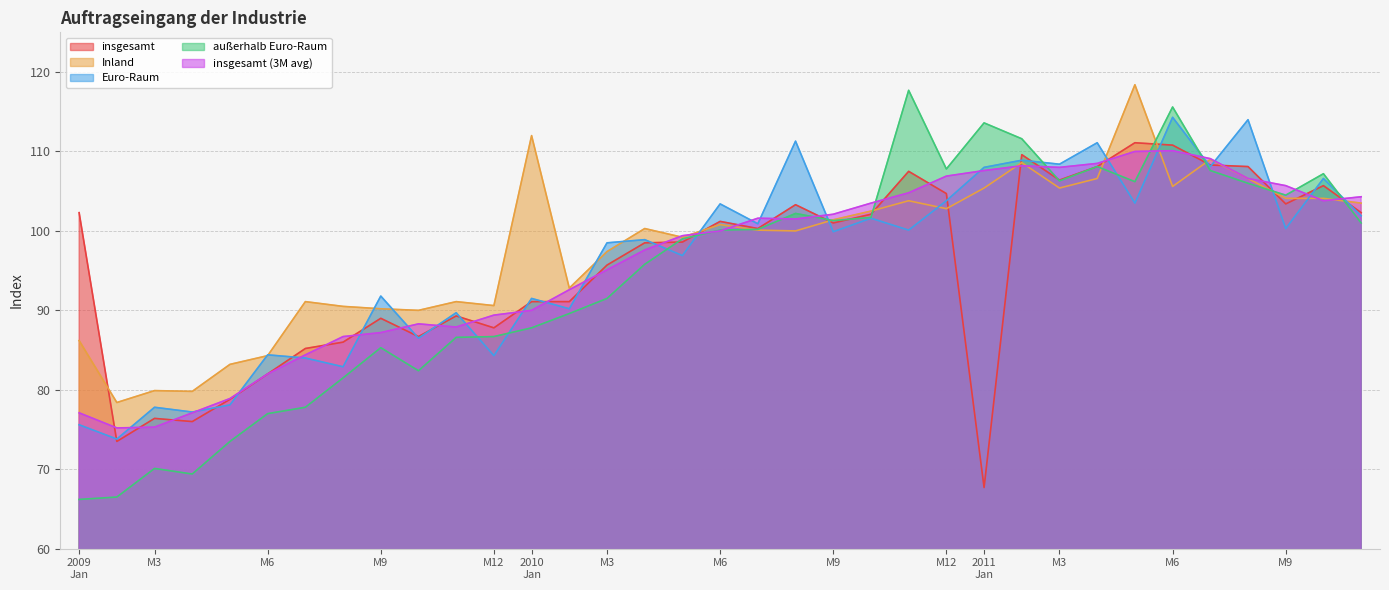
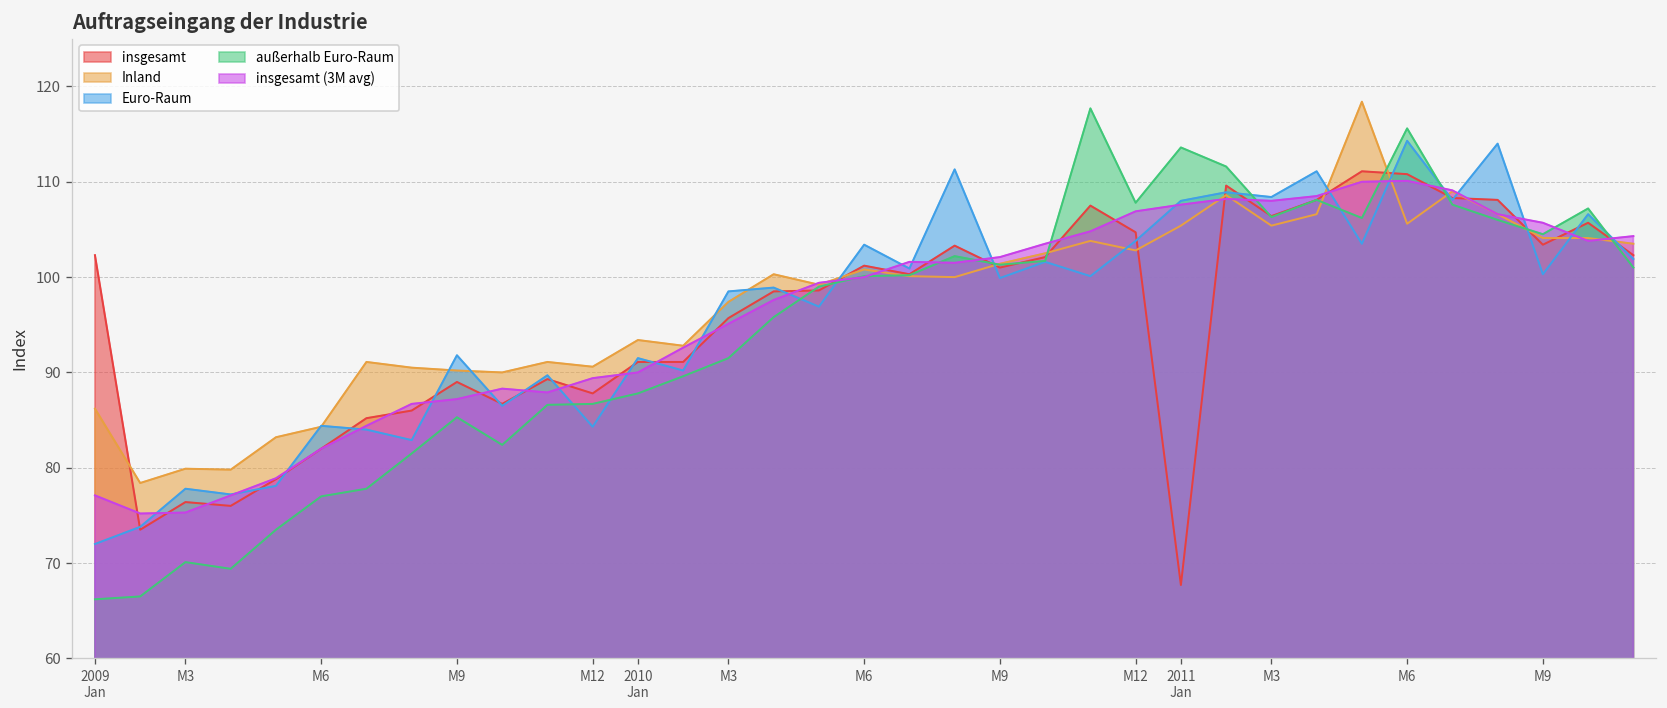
  {
    "insgesamt": {
      "2009 Jan": 102,
      "2010 Jan": 91,
      "2011 Jan": 68
    },
    "Inland": {
      "2009 Jan": 86,
-     "2010 Jan": 112,
+     "2010 Jan": 93,
      "2011 Jan": 105
    },
    "Euro-Raum": {
-     "2009 Jan": 76,
+     "2009 Jan": 72,
      "2010 Jan": 92,
      "2011 Jan": 108
    },
    "außerhalb Euro-Raum": {
      "2009 Jan": 66,
      "2010 Jan": 88,
      "2011 Jan": 114
    },
    "insgesamt (3M avg)": {
      "2009 Jan": 77,
      "2010 Jan": 90,
      "2011 Jan": 108
    }
  }
